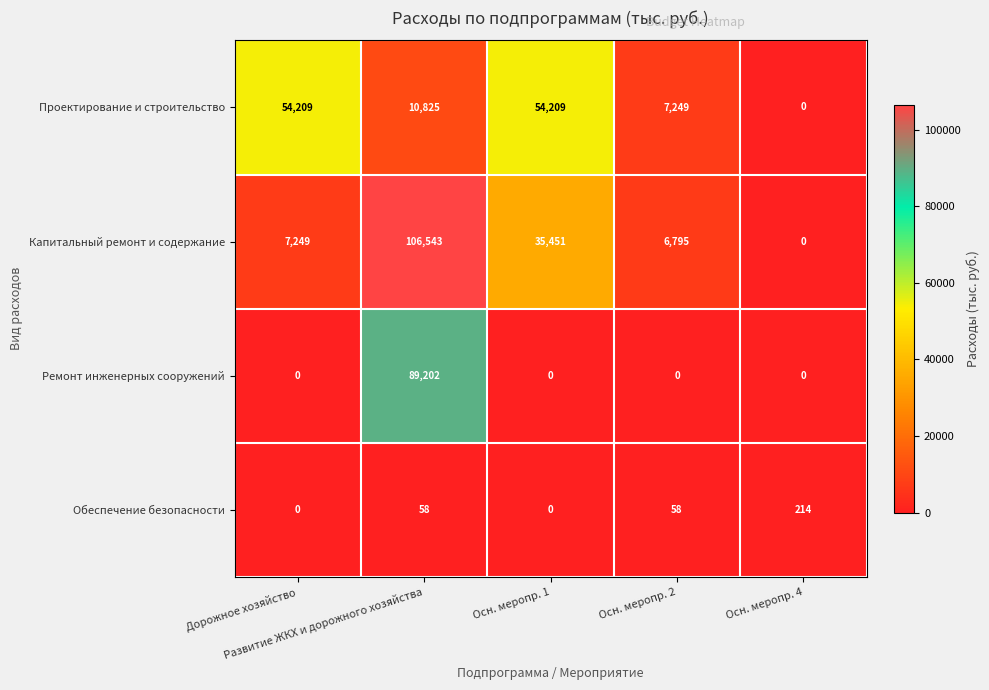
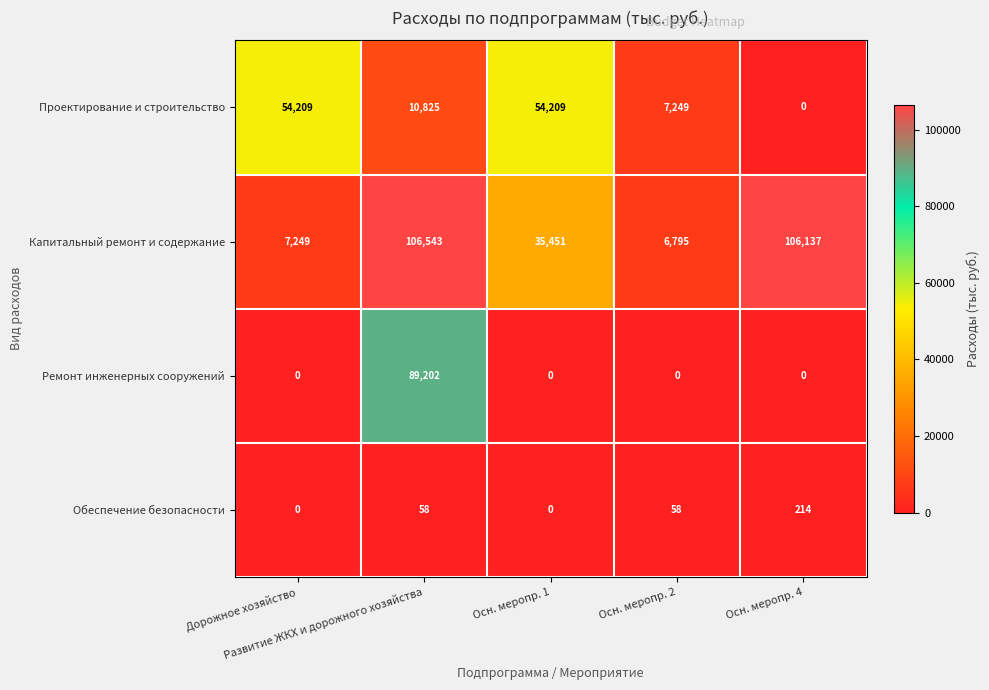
  {
    "Проектирование и строительство": {
      "Дорожное хозяйство": "54,209",
      "Развитие ЖКХ и дорожного хозяйства": "10,825",
      "Осн. меропр. 1": "54,209",
      "Осн. меропр. 2": "7,249",
      "Осн. меропр. 4": "0"
    },
    "Капитальный ремонт и содержание": {
      "Дорожное хозяйство": "7,249",
      "Развитие ЖКХ и дорожного хозяйства": "106,543",
      "Осн. меропр. 1": "35,451",
      "Осн. меропр. 2": "6,795",
-     "Осн. меропр. 4": "0"
+     "Осн. меропр. 4": "106,137"
    },
    "Ремонт инженерных сооружений": {
      "Дорожное хозяйство": "0",
      "Развитие ЖКХ и дорожного хозяйства": "89,202",
      "Осн. меропр. 1": "0",
      "Осн. меропр. 2": "0",
      "Осн. меропр. 4": "0"
    },
    "Обеспечение безопасности": {
      "Дорожное хозяйство": "0",
      "Развитие ЖКХ и дорожного хозяйства": "58",
      "Осн. меропр. 1": "0",
      "Осн. меропр. 2": "58",
      "Осн. меропр. 4": "214"
    }
  }
